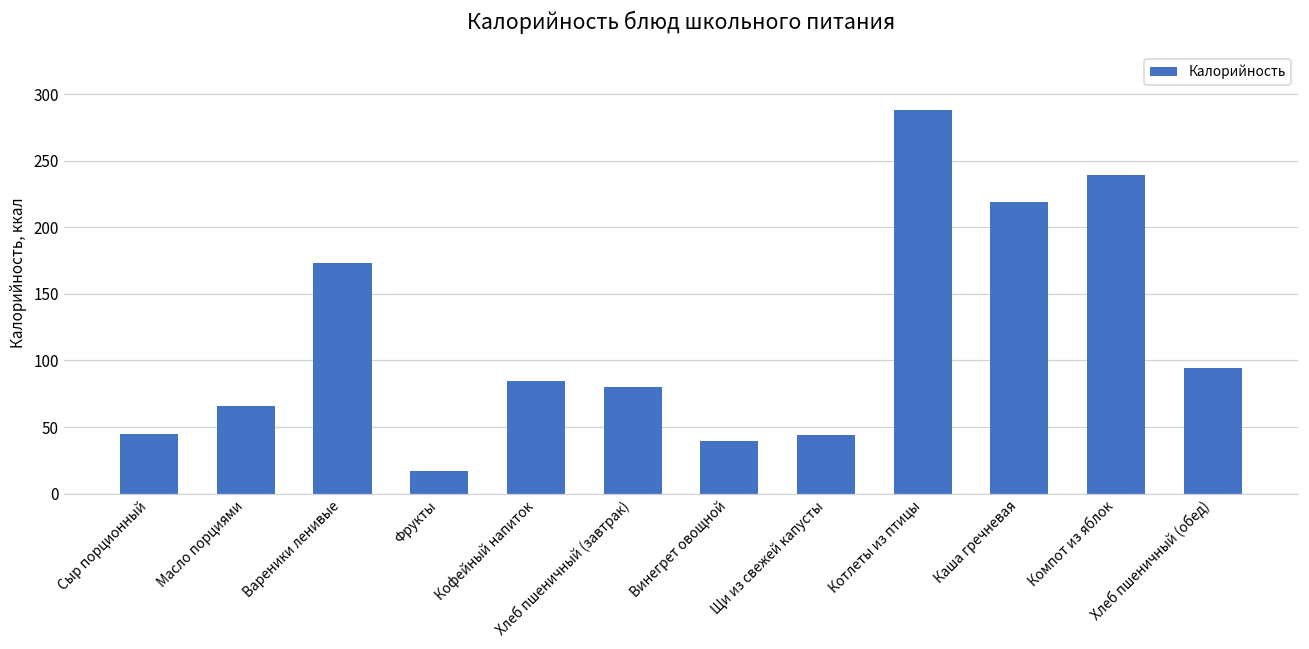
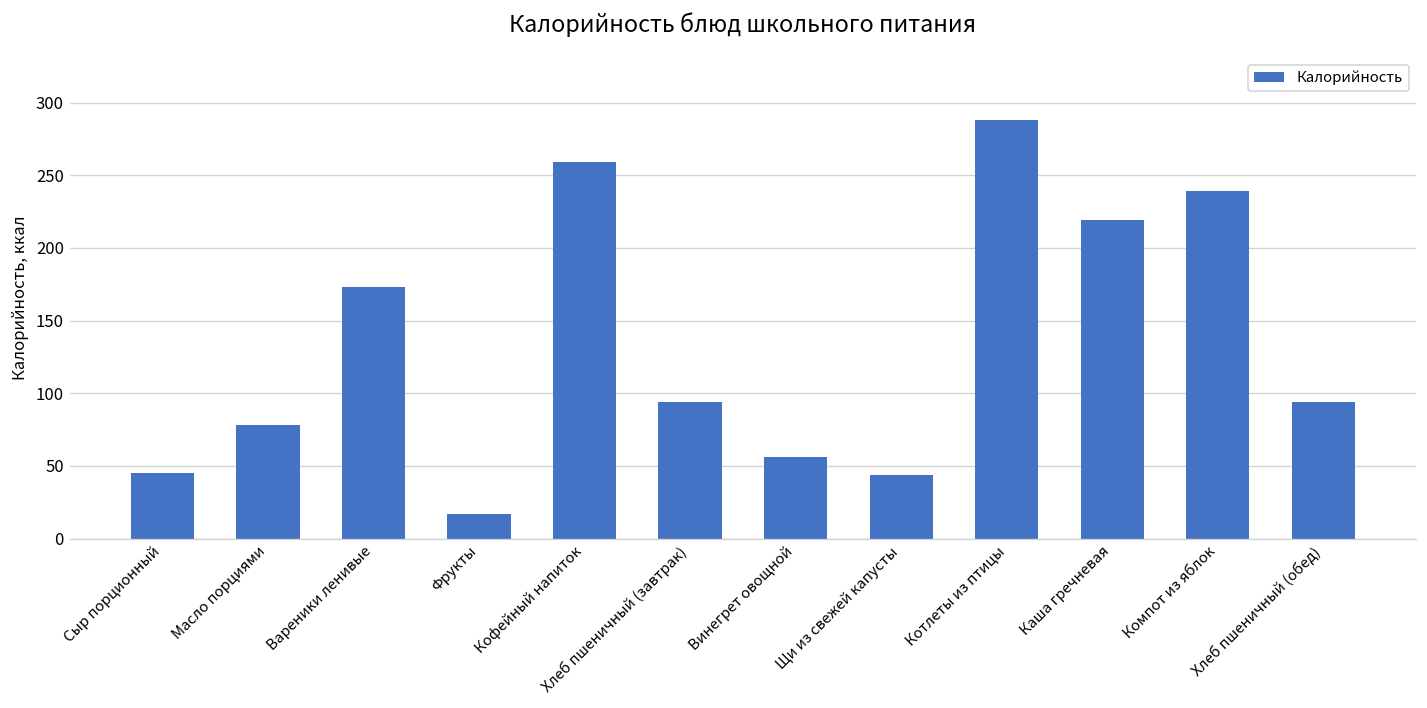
  {
    "Сыр порционный": 45,
-   "Масло порциями": 66,
+   "Масло порциями": 78,
    "Вареники ленивые": 173,
    "Фрукты": 17,
-   "Кофейный напиток": 85,
-   "Хлеб пшеничный (завтрак)": 80,
-   "Винегрет овощной": 40,
+   "Кофейный напиток": 259,
+   "Хлеб пшеничный (завтрак)": 94,
+   "Винегрет овощной": 56,
    "Щи из свежей капусты": 44,
    "Котлеты из птицы": 288,
    "Каша гречневая": 219,
    "Компот из яблок": 239,
    "Хлеб пшеничный (обед)": 94
  }
